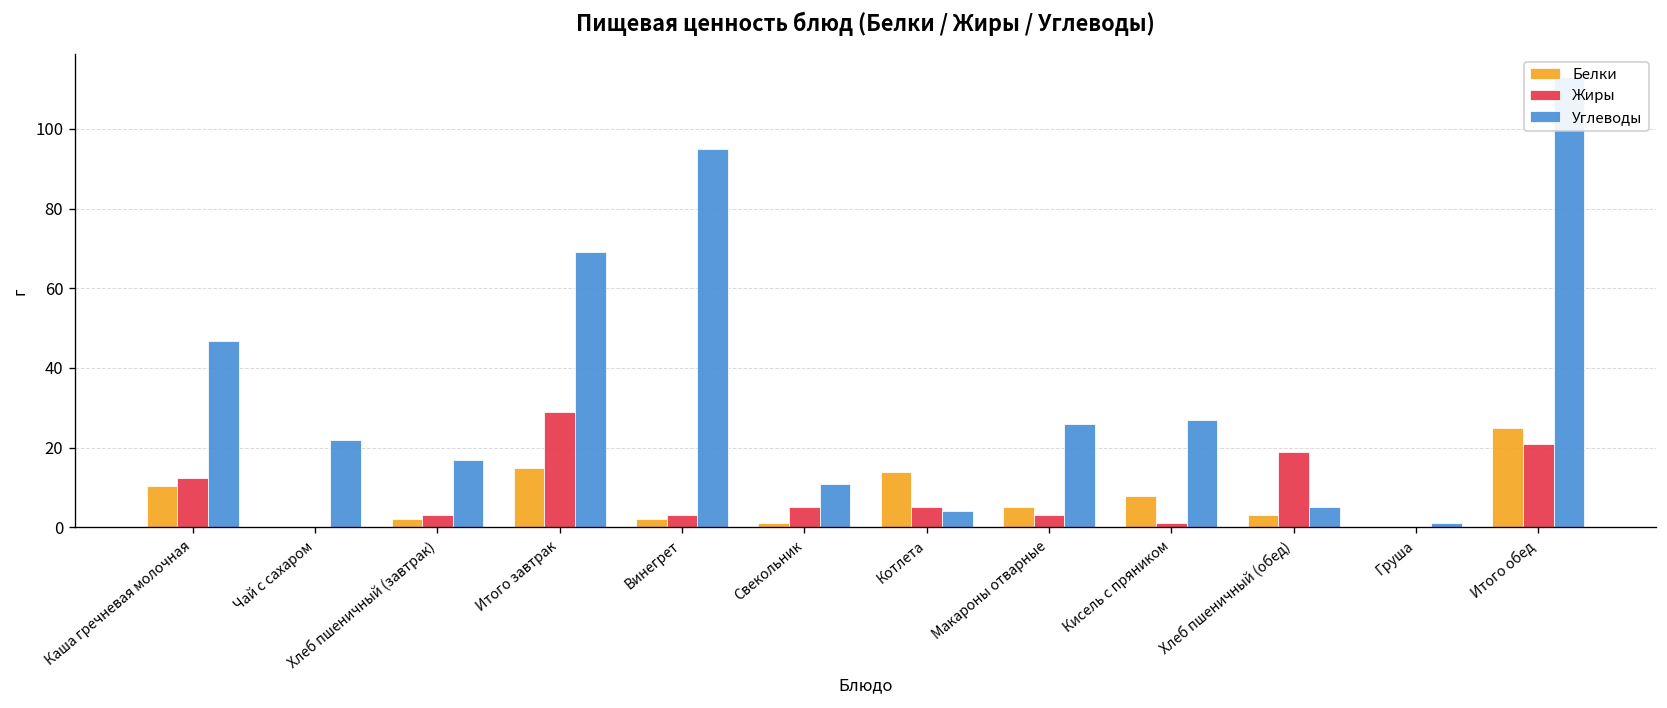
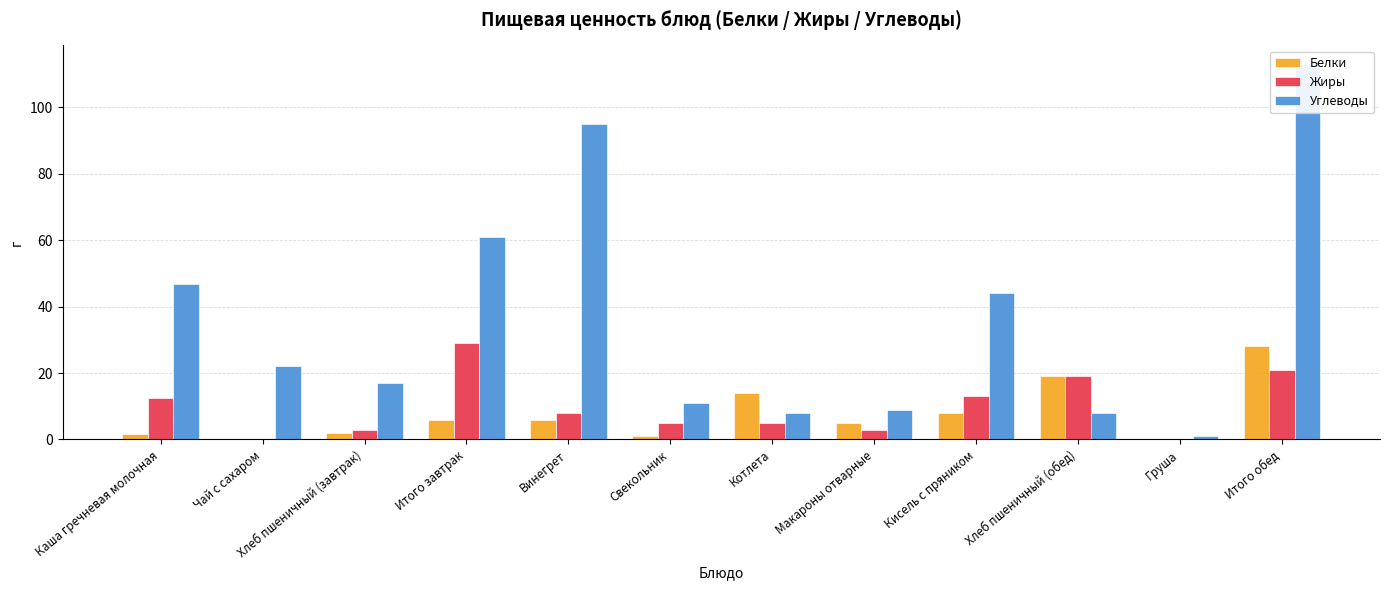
  {
    "Белки": {
-     "Каша гречневая молочная": 10,
+     "Каша гречневая молочная": 2,
      "Чай с сахаром": 0,
      "Хлеб пшеничный (завтрак)": 2,
-     "Итого завтрак": 15,
-     "Винегрет": 2,
+     "Итого завтрак": 6,
+     "Винегрет": 6,
      "Свекольник": 1,
      "Котлета": 14,
      "Макароны отварные": 5,
      "Кисель с пряником": 8,
-     "Хлеб пшеничный (обед)": 3,
+     "Хлеб пшеничный (обед)": 19,
      "Груша": 0,
-     "Итого обед": 25
+     "Итого обед": 28
    },
    "Жиры": {
      "Каша гречневая молочная": 12,
      "Чай с сахаром": 0,
      "Хлеб пшеничный (завтрак)": 3,
      "Итого завтрак": 29,
-     "Винегрет": 3,
+     "Винегрет": 8,
      "Свекольник": 5,
      "Котлета": 5,
      "Макароны отварные": 3,
-     "Кисель с пряником": 1,
+     "Кисель с пряником": 13,
      "Хлеб пшеничный (обед)": 19,
      "Груша": 0,
      "Итого обед": 21
    },
    "Углеводы": {
      "Каша гречневая молочная": 47,
      "Чай с сахаром": 22,
      "Хлеб пшеничный (завтрак)": 17,
-     "Итого завтрак": 69,
+     "Итого завтрак": 61,
      "Винегрет": 95,
      "Свекольник": 11,
-     "Котлета": 4,
-     "Макароны отварные": 26,
-     "Кисель с пряником": 27,
-     "Хлеб пшеничный (обед)": 5,
+     "Котлета": 8,
+     "Макароны отварные": 9,
+     "Кисель с пряником": 44,
+     "Хлеб пшеничный (обед)": 8,
      "Груша": 1
    }
  }
